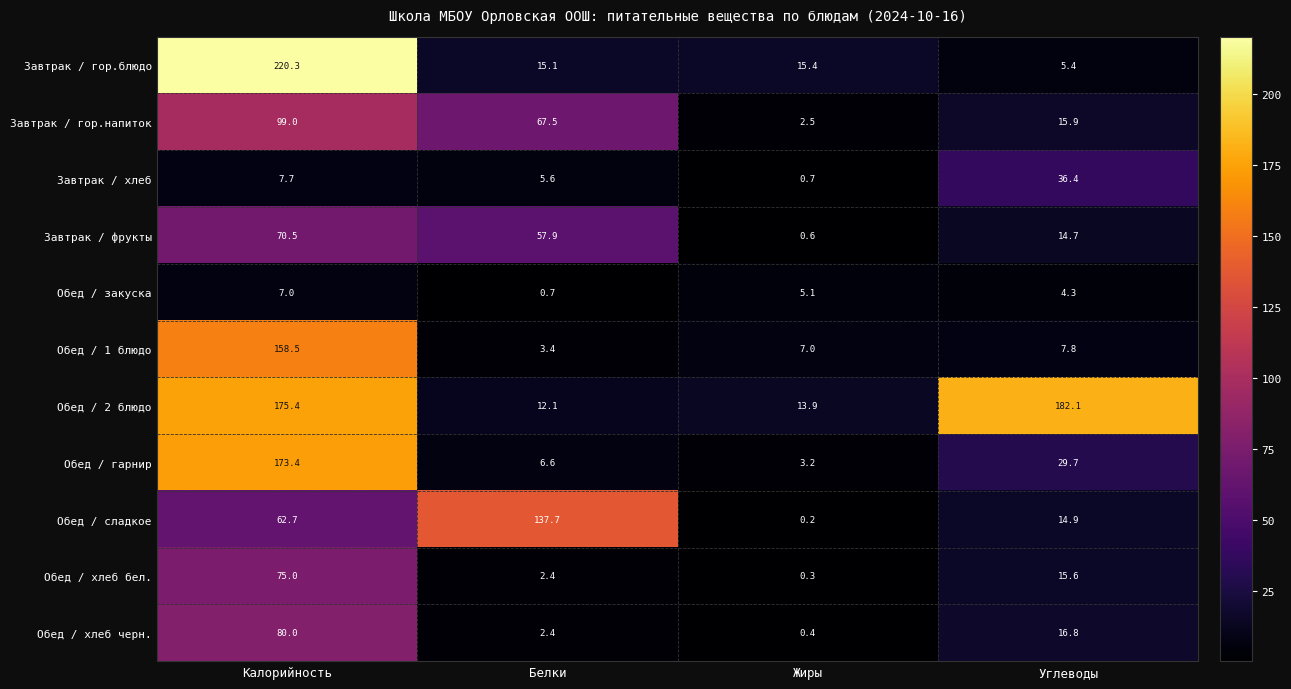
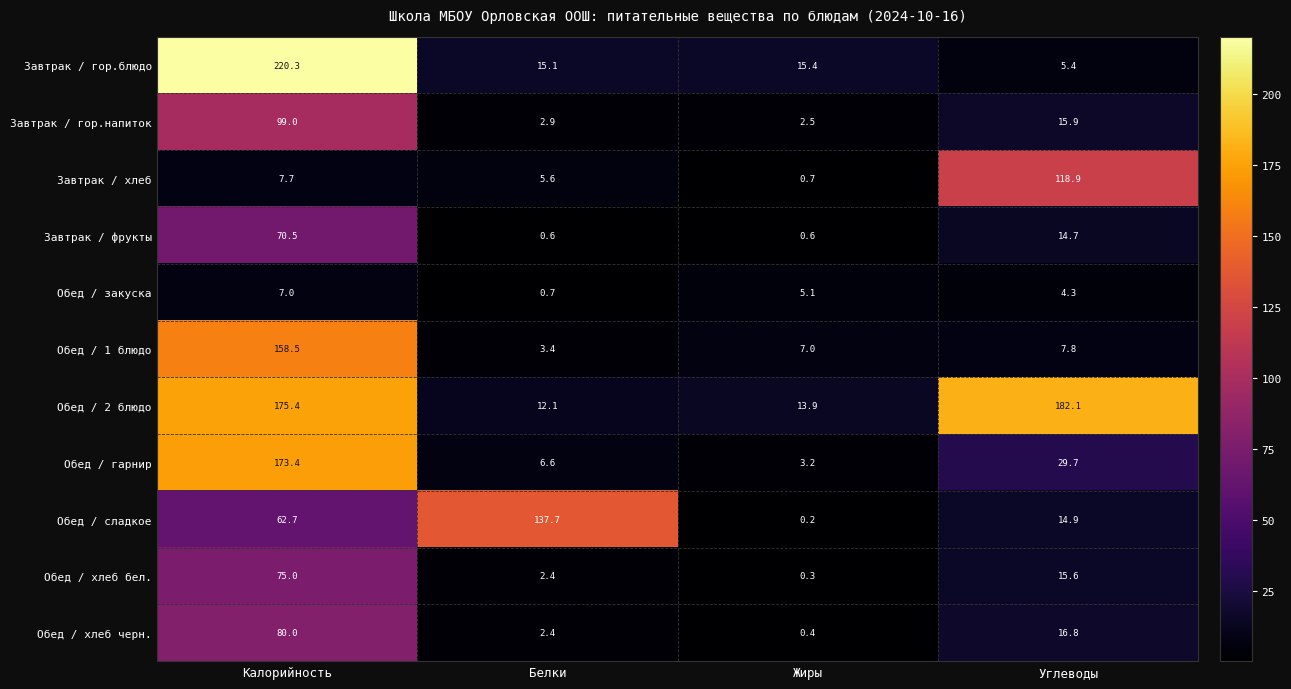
  {
    "Завтрак / гор.блюдо": {
      "Калорийность": 220.3,
      "Белки": 15.1,
      "Жиры": 15.4,
      "Углеводы": 5.4
    },
    "Завтрак / гор.напиток": {
      "Калорийность": 99.0,
-     "Белки": 67.5,
+     "Белки": 2.9,
      "Жиры": 2.5,
      "Углеводы": 15.9
    },
    "Завтрак / хлеб": {
      "Калорийность": 7.7,
      "Белки": 5.6,
      "Жиры": 0.7,
-     "Углеводы": 36.4
+     "Углеводы": 118.9
    },
    "Завтрак / фрукты": {
      "Калорийность": 70.5,
-     "Белки": 57.9,
+     "Белки": 0.6,
      "Жиры": 0.6,
      "Углеводы": 14.7
    },
    "Обед / закуска": {
      "Калорийность": 7.0,
      "Белки": 0.7,
      "Жиры": 5.1,
      "Углеводы": 4.3
    },
    "Обед / 1 блюдо": {
      "Калорийность": 158.5,
      "Белки": 3.4,
      "Жиры": 7.0,
      "Углеводы": 7.8
    },
    "Обед / 2 блюдо": {
      "Калорийность": 175.4,
      "Белки": 12.1,
      "Жиры": 13.9,
      "Углеводы": 182.1
    },
    "Обед / гарнир": {
      "Калорийность": 173.4,
      "Белки": 6.6,
      "Жиры": 3.2,
      "Углеводы": 29.7
    },
    "Обед / сладкое": {
      "Калорийность": 62.7,
      "Белки": 137.7,
      "Жиры": 0.2,
      "Углеводы": 14.9
    },
    "Обед / хлеб бел.": {
      "Калорийность": 75.0,
      "Белки": 2.4,
      "Жиры": 0.3,
      "Углеводы": 15.6
    },
    "Обед / хлеб черн.": {
      "Калорийность": 80.0,
      "Белки": 2.4,
      "Жиры": 0.4,
      "Углеводы": 16.8
    }
  }
